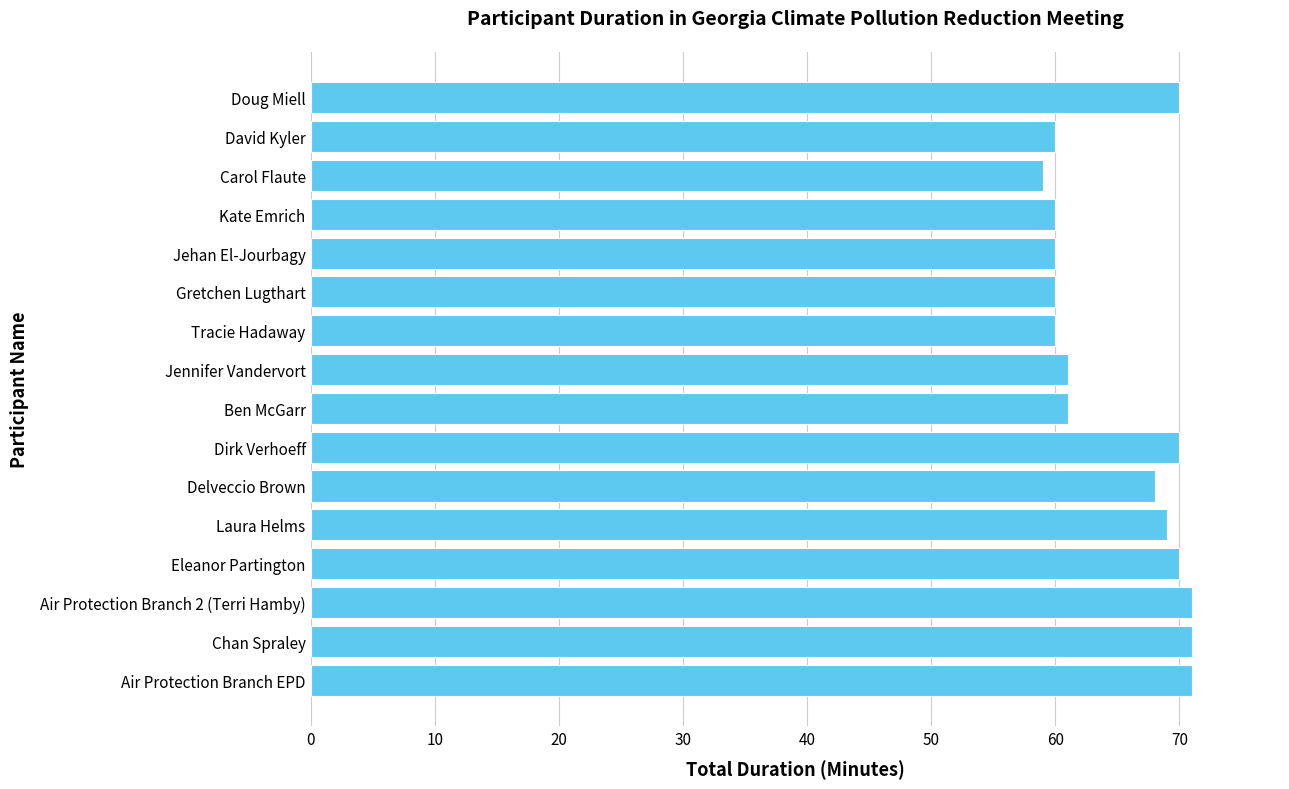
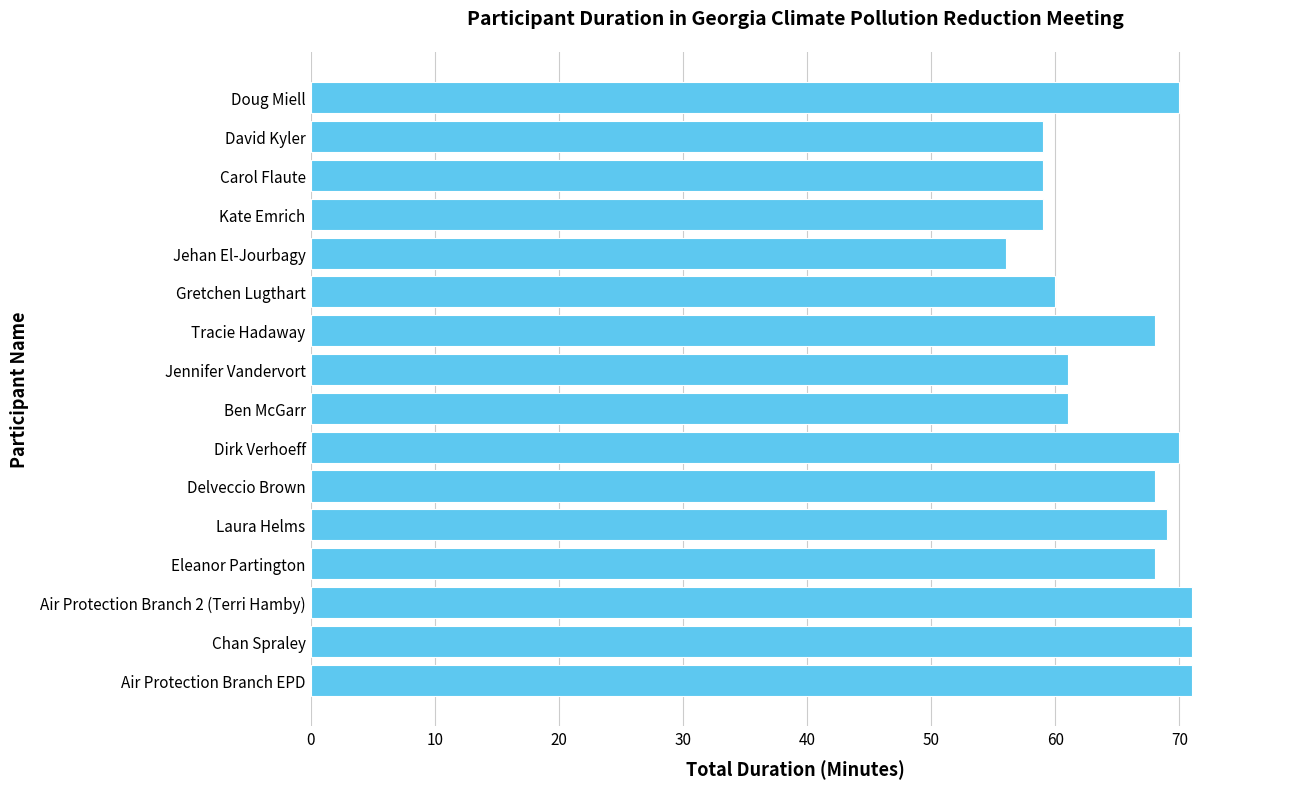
  {
    "Doug Miell": 70,
-   "David Kyler": 60,
+   "David Kyler": 59,
    "Carol Flaute": 59,
-   "Kate Emrich": 60,
-   "Jehan El-Jourbagy": 60,
+   "Kate Emrich": 59,
+   "Jehan El-Jourbagy": 56,
    "Gretchen Lugthart": 60,
-   "Tracie Hadaway": 60,
+   "Tracie Hadaway": 68,
    "Jennifer Vandervort": 61,
    "Ben McGarr": 61,
    "Dirk Verhoeff": 70,
    "Delveccio Brown": 68,
    "Laura Helms": 69,
-   "Eleanor Partington": 70,
+   "Eleanor Partington": 68,
    "Air Protection Branch 2 (Terri Hamby)": 71,
    "Chan Spraley": 71,
    "Air Protection Branch EPD": 71
  }
